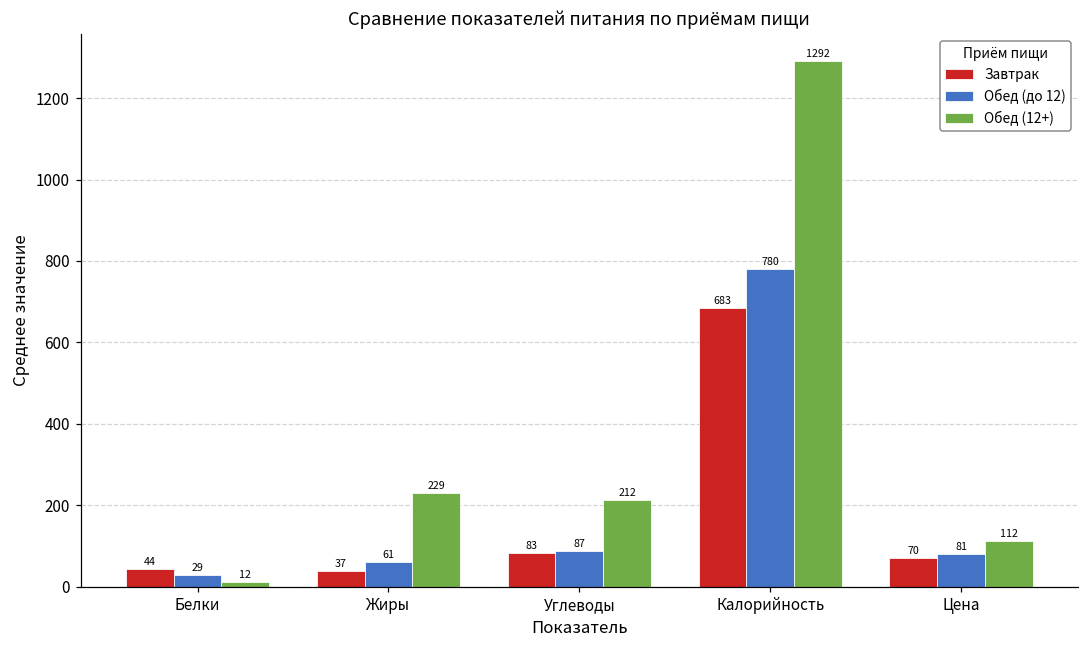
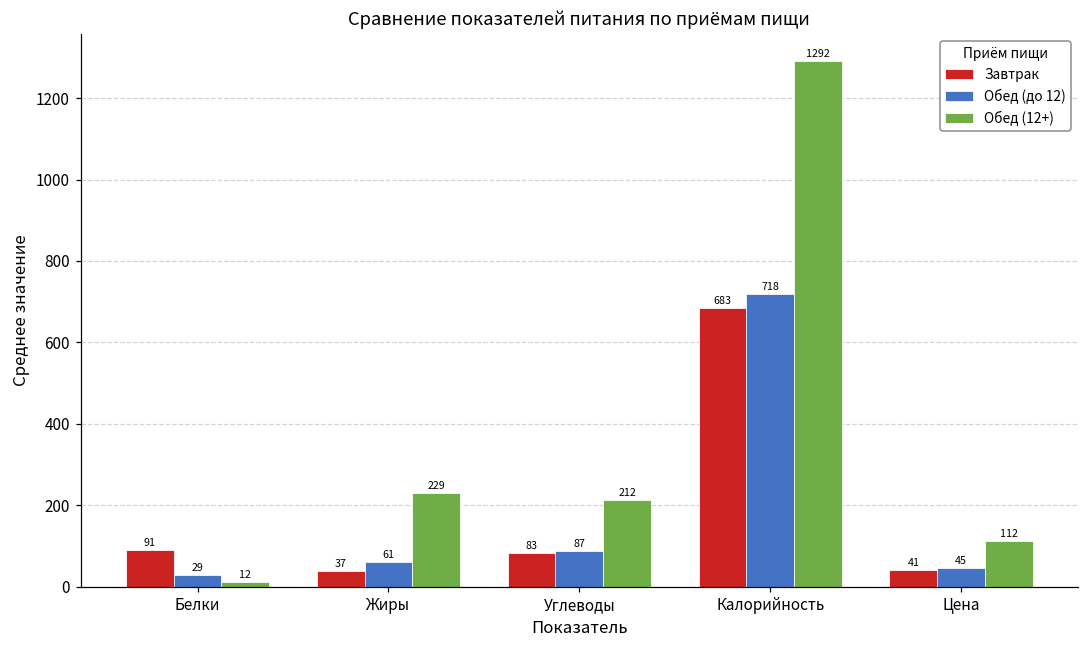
  {
    "Завтрак": {
-     "Белки": 44,
+     "Белки": 91,
      "Жиры": 37,
      "Углеводы": 83,
      "Калорийность": 683,
-     "Цена": 70
+     "Цена": 41
    },
    "Обед (до 12)": {
      "Белки": 29,
      "Жиры": 61,
      "Углеводы": 87,
-     "Калорийность": 780,
-     "Цена": 81
+     "Калорийность": 718,
+     "Цена": 45
    },
    "Обед (12+)": {
      "Белки": 12,
      "Жиры": 229,
      "Углеводы": 212,
      "Калорийность": 1292,
      "Цена": 112
    }
  }
